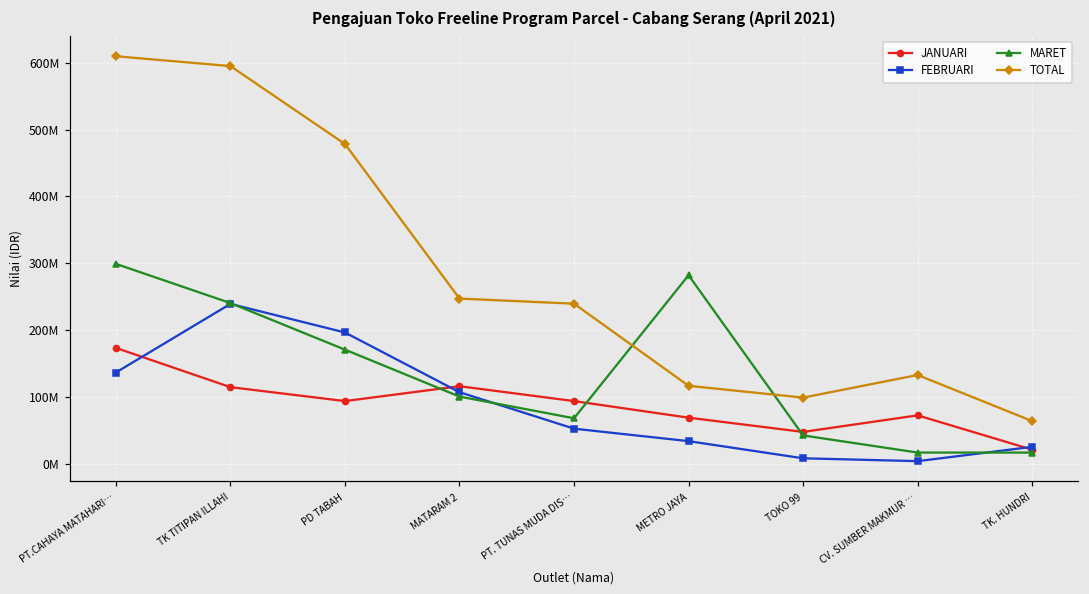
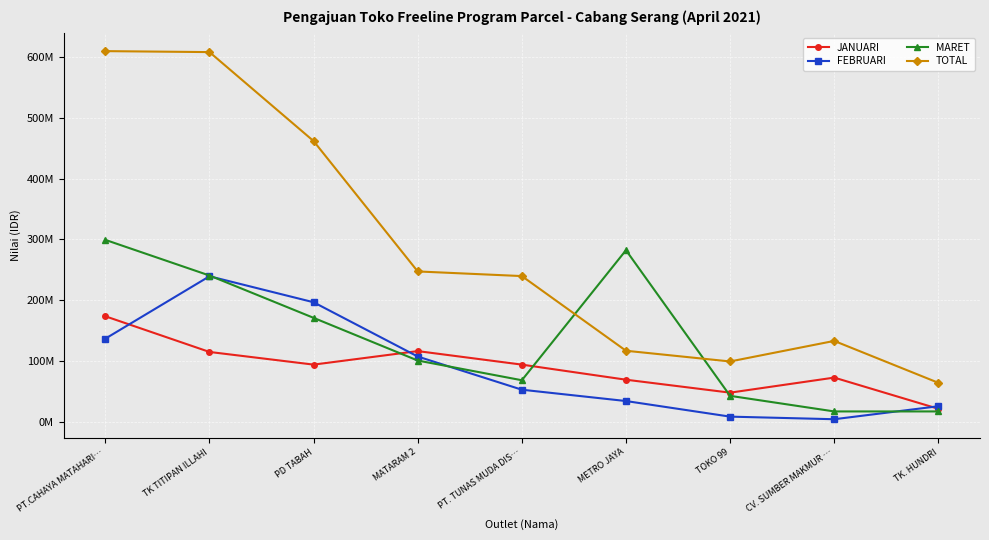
  {
    "JANUARI": {
      "PT.CAHAYA MATAHARI…": 170000000,
      "TK TITIPAN ILLAHI": 110000000,
      "PD TABAH": 90000000,
      "MATARAM 2": 120000000,
      "PT. TUNAS MUDA DIS…": 90000000,
      "METRO JAYA": 70000000,
      "TOKO 99": 50000000,
      "CV. SUMBER MAKMUR …": 70000000,
      "TK. HUNDRI": 20000000
    },
    "FEBRUARI": {
      "PT.CAHAYA MATAHARI…": 140000000,
      "PD TABAH": 200000000,
      "MATARAM 2": 110000000,
      "PT. TUNAS MUDA DIS…": 50000000,
      "METRO JAYA": 30000000,
      "TOKO 99": 10000000,
      "CV. SUMBER MAKMUR …": 0,
      "TK. HUNDRI": 30000000
    },
    "MARET": {
      "PT.CAHAYA MATAHARI…": 300000000,
      "PD TABAH": 170000000,
      "MATARAM 2": 100000000,
      "PT. TUNAS MUDA DIS…": 70000000,
      "METRO JAYA": 280000000,
      "TOKO 99": 40000000,
      "CV. SUMBER MAKMUR …": 20000000,
      "TK. HUNDRI": 20000000
    },
    "TOTAL": {
      "PT.CAHAYA MATAHARI…": 610000000,
-     "TK TITIPAN ILLAHI": 590000000,
-     "PD TABAH": 480000000,
+     "TK TITIPAN ILLAHI": 610000000,
+     "PD TABAH": 460000000,
      "MATARAM 2": 250000000,
      "PT. TUNAS MUDA DIS…": 240000000,
      "METRO JAYA": 120000000,
      "TOKO 99": 100000000,
      "CV. SUMBER MAKMUR …": 130000000,
      "TK. HUNDRI": 60000000
    }
  }
